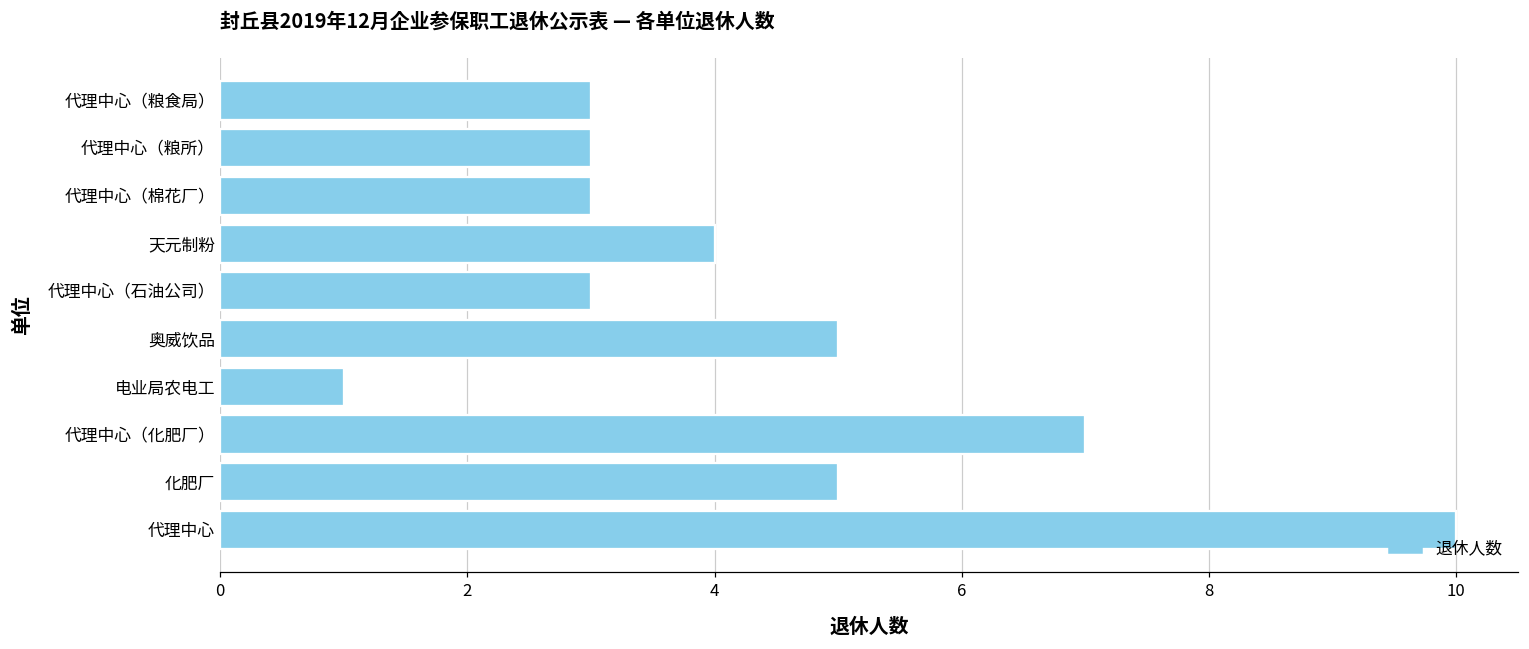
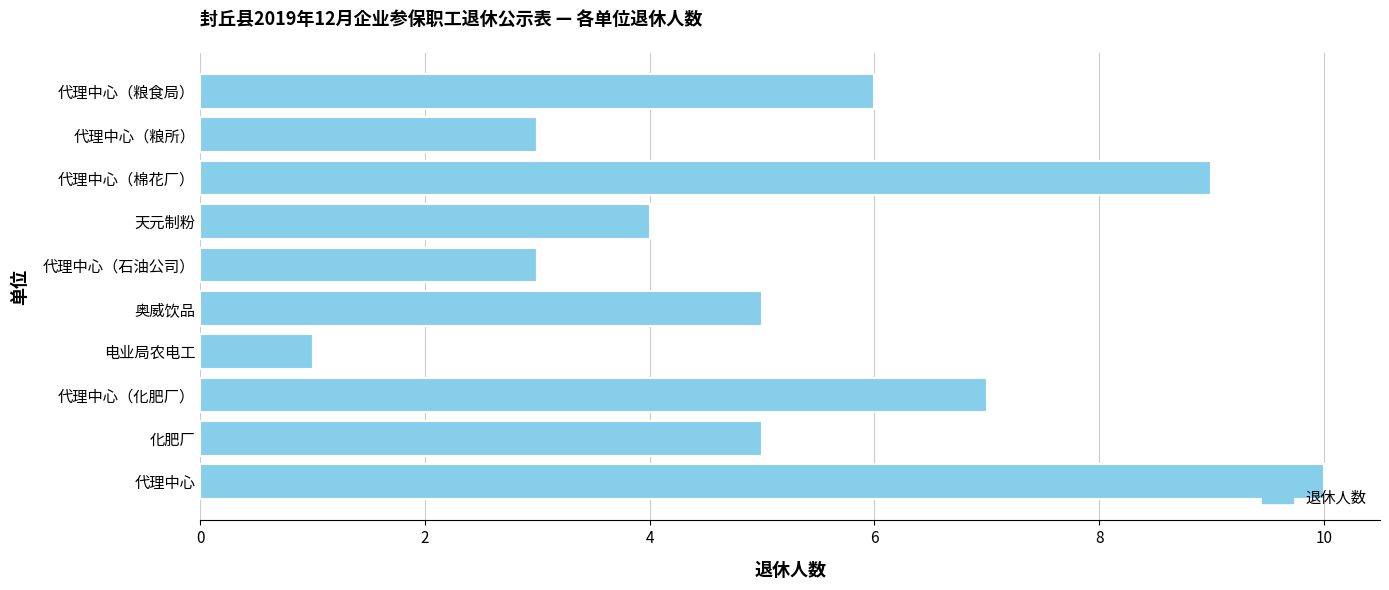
  {
-   "代理中心（粮食局）": 3,
+   "代理中心（粮食局）": 6,
    "代理中心（粮所）": 3,
-   "代理中心（棉花厂）": 3,
+   "代理中心（棉花厂）": 9,
    "天元制粉": 4,
    "代理中心（石油公司）": 3,
    "奥威饮品": 5,
    "电业局农电工": 1,
    "代理中心（化肥厂）": 7,
    "化肥厂": 5,
    "代理中心": 10
  }
